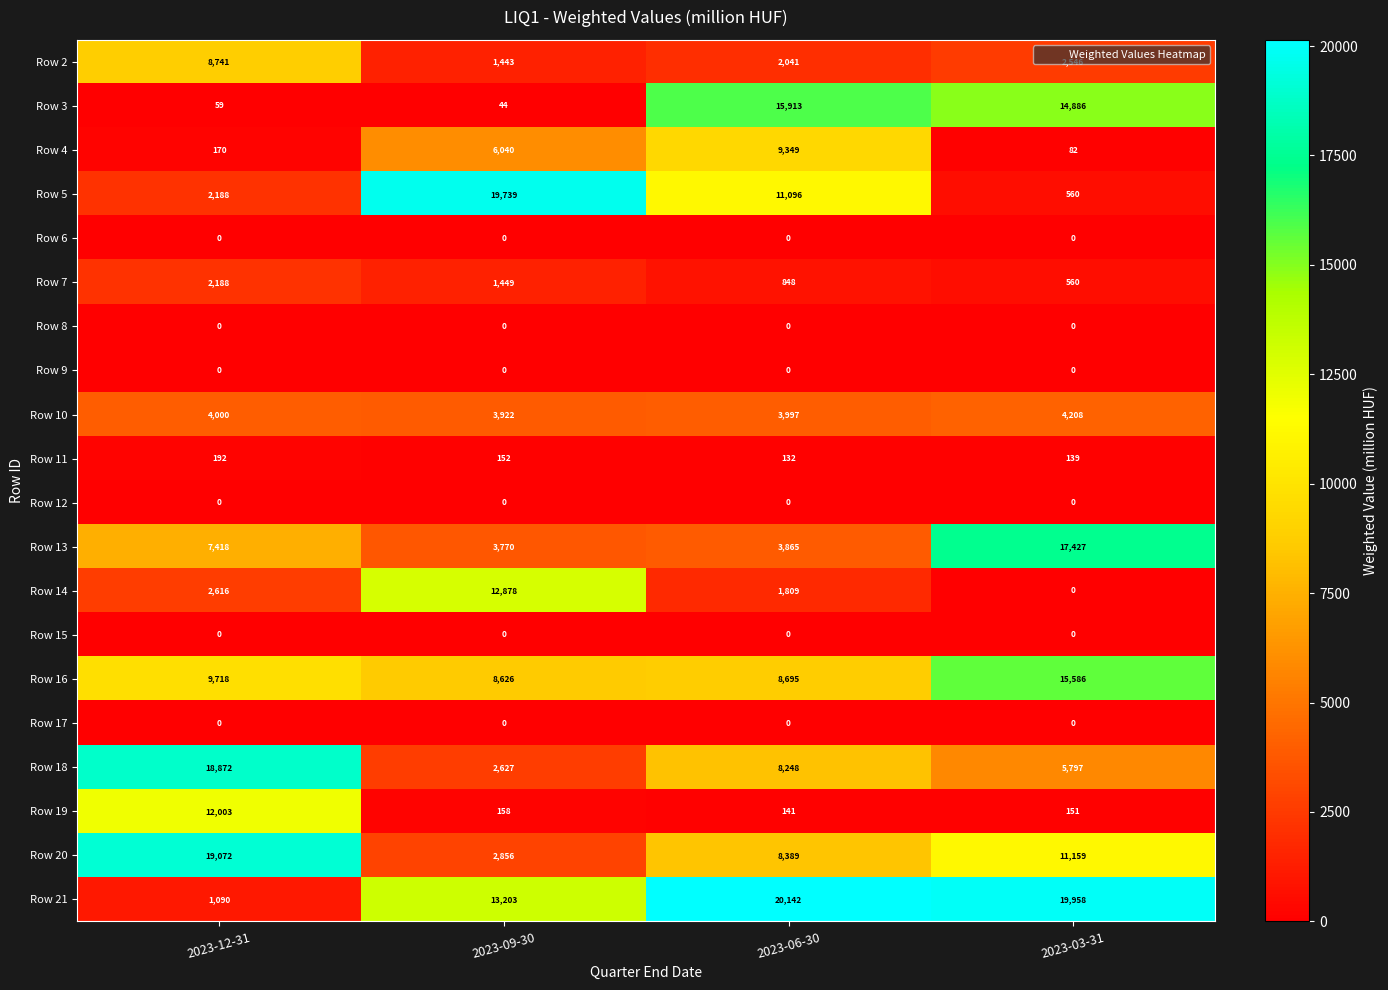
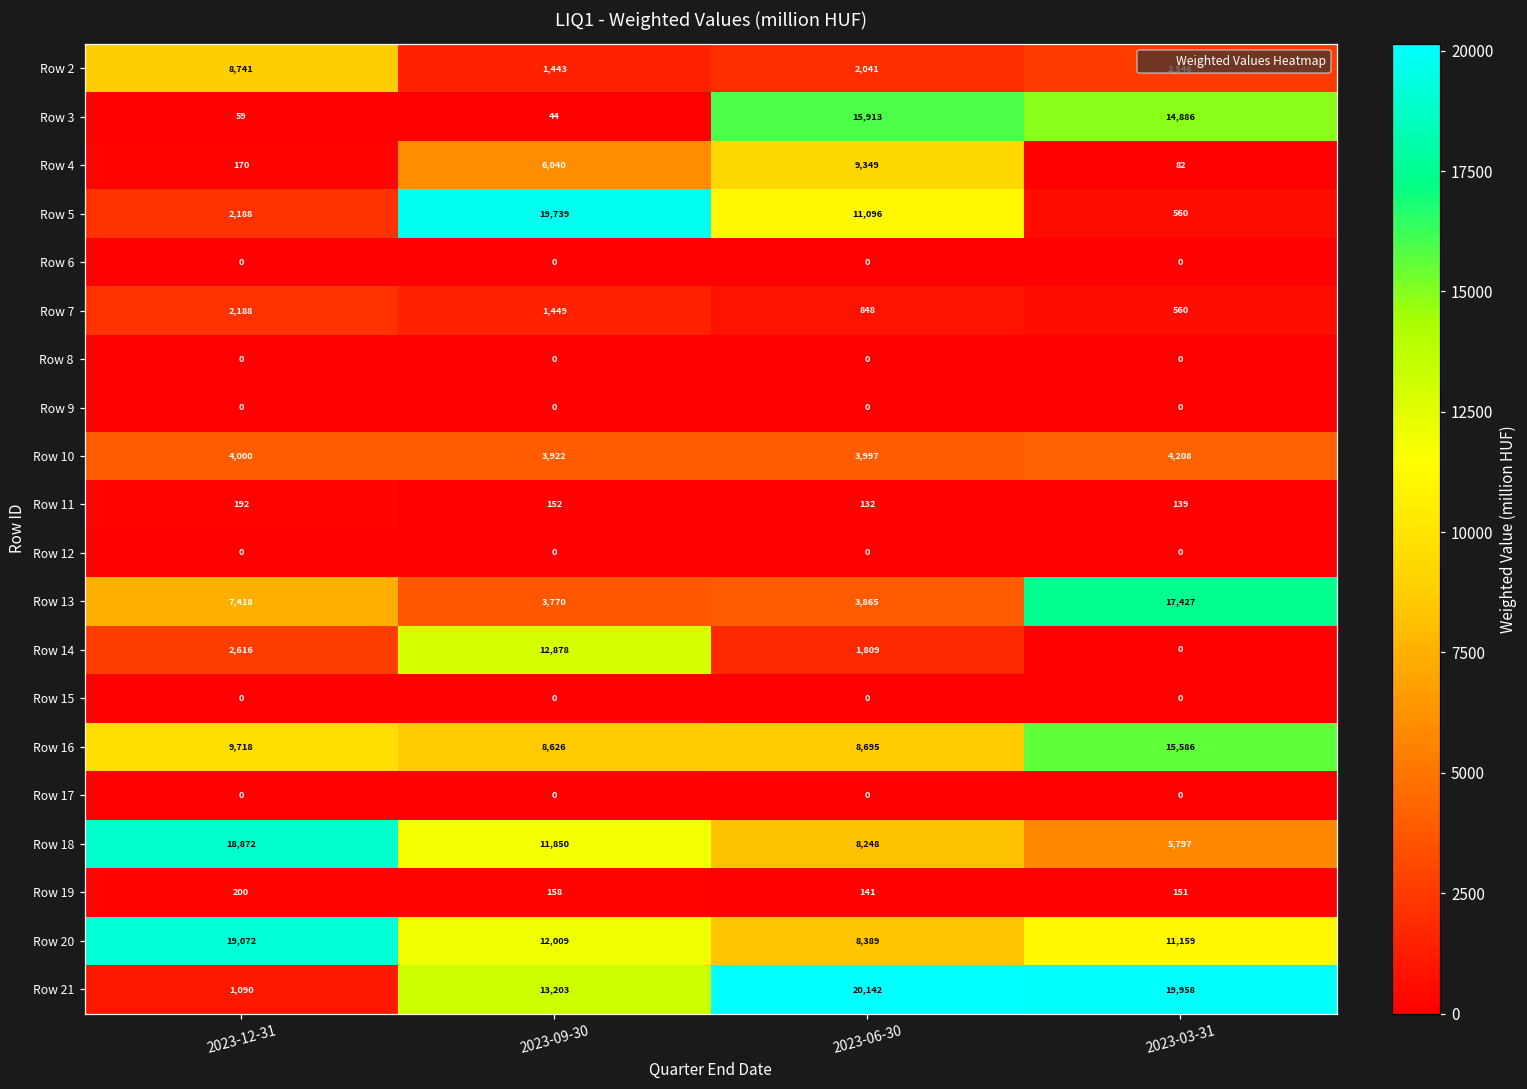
  {
    "Row 2": {
      "2023-12-31": "8,741",
      "2023-09-30": "1,443",
      "2023-06-30": "2,041"
    },
    "Row 3": {
      "2023-12-31": "59",
      "2023-09-30": "44",
      "2023-06-30": "15,913",
      "2023-03-31": "14,886"
    },
    "Row 4": {
      "2023-12-31": "170",
      "2023-09-30": "6,040",
      "2023-06-30": "9,349",
      "2023-03-31": "82"
    },
    "Row 5": {
      "2023-12-31": "2,188",
      "2023-09-30": "19,739",
      "2023-06-30": "11,096",
      "2023-03-31": "560"
    },
    "Row 6": {
      "2023-12-31": "0",
      "2023-09-30": "0",
      "2023-06-30": "0",
      "2023-03-31": "0"
    },
    "Row 7": {
      "2023-12-31": "2,188",
      "2023-09-30": "1,449",
      "2023-06-30": "848",
      "2023-03-31": "560"
    },
    "Row 8": {
      "2023-12-31": "0",
      "2023-09-30": "0",
      "2023-06-30": "0",
      "2023-03-31": "0"
    },
    "Row 9": {
      "2023-12-31": "0",
      "2023-09-30": "0",
      "2023-06-30": "0",
      "2023-03-31": "0"
    },
    "Row 10": {
      "2023-12-31": "4,000",
      "2023-09-30": "3,922",
      "2023-06-30": "3,997",
      "2023-03-31": "4,208"
    },
    "Row 11": {
      "2023-12-31": "192",
      "2023-09-30": "152",
      "2023-06-30": "132",
      "2023-03-31": "139"
    },
    "Row 12": {
      "2023-12-31": "0",
      "2023-09-30": "0",
      "2023-06-30": "0",
      "2023-03-31": "0"
    },
    "Row 13": {
      "2023-12-31": "7,418",
      "2023-09-30": "3,770",
      "2023-06-30": "3,865",
      "2023-03-31": "17,427"
    },
    "Row 14": {
      "2023-12-31": "2,616",
      "2023-09-30": "12,878",
      "2023-06-30": "1,809",
      "2023-03-31": "0"
    },
    "Row 15": {
      "2023-12-31": "0",
      "2023-09-30": "0",
      "2023-06-30": "0",
      "2023-03-31": "0"
    },
    "Row 16": {
      "2023-12-31": "9,718",
      "2023-09-30": "8,626",
      "2023-06-30": "8,695",
      "2023-03-31": "15,586"
    },
    "Row 17": {
      "2023-12-31": "0",
      "2023-09-30": "0",
      "2023-06-30": "0",
      "2023-03-31": "0"
    },
    "Row 18": {
      "2023-12-31": "18,872",
-     "2023-09-30": "2,627",
+     "2023-09-30": "11,850",
      "2023-06-30": "8,248",
      "2023-03-31": "5,797"
    },
    "Row 19": {
-     "2023-12-31": "12,003",
+     "2023-12-31": "200",
      "2023-09-30": "158",
      "2023-06-30": "141",
      "2023-03-31": "151"
    },
    "Row 20": {
      "2023-12-31": "19,072",
-     "2023-09-30": "2,856",
+     "2023-09-30": "12,009",
      "2023-06-30": "8,389",
      "2023-03-31": "11,159"
    },
    "Row 21": {
      "2023-12-31": "1,090",
      "2023-09-30": "13,203",
      "2023-06-30": "20,142",
      "2023-03-31": "19,958"
    }
  }
